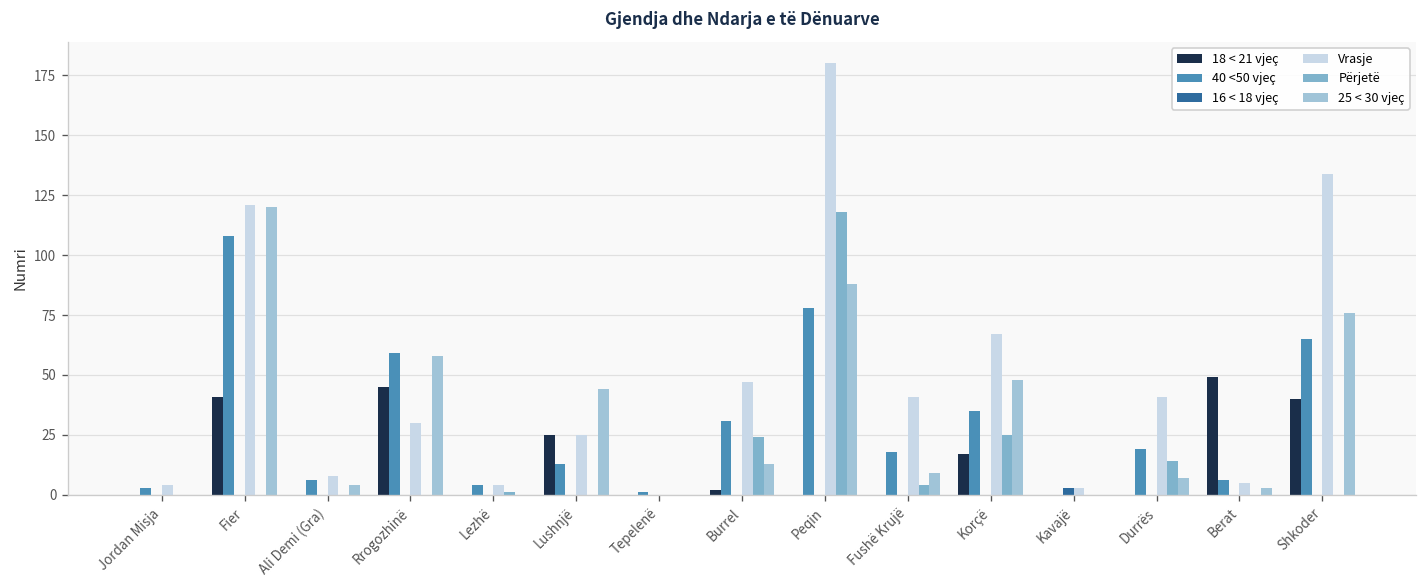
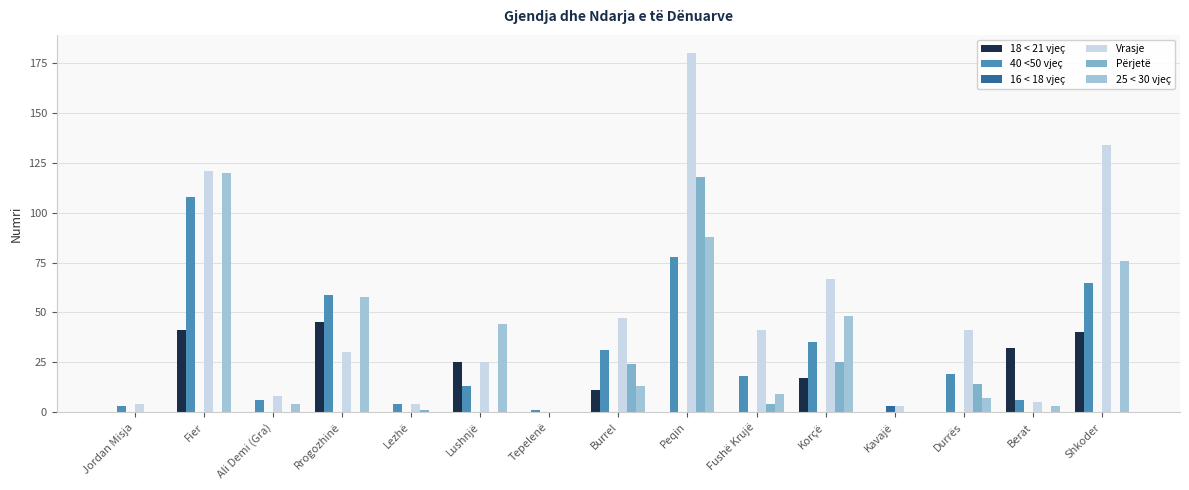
  {
    "18 < 21 vjeç": {
      "Jordan Misja": 0,
      "Fier": 41,
      "Ali Demi (Gra)": 0,
      "Rrogozhinë": 45,
      "Lezhë": 0,
      "Lushnjë": 25,
      "Tepelenë": 0,
-     "Burrel": 2,
+     "Burrel": 11,
      "Peqin": 0,
      "Fushë Krujë": 0,
      "Korçë": 17,
      "Kavajë": 0,
      "Durrës": 0,
-     "Berat": 49,
+     "Berat": 32,
      "Shkoder": 40
    }
  }
